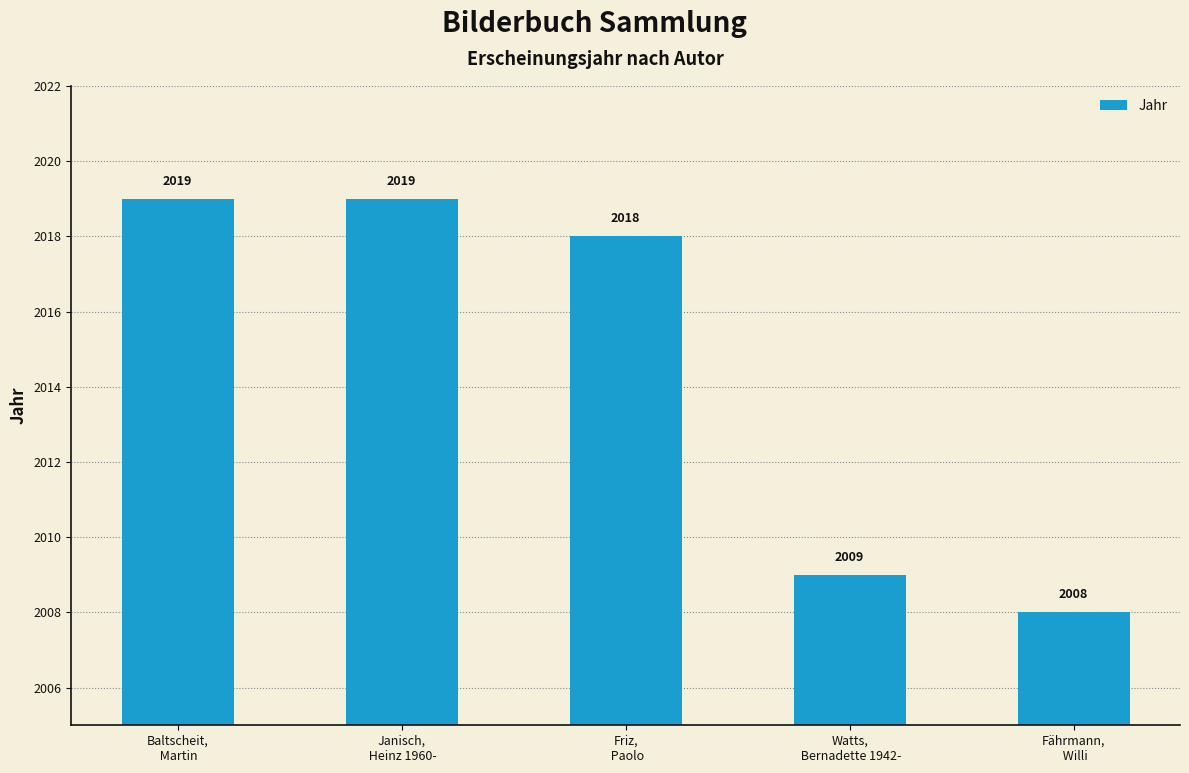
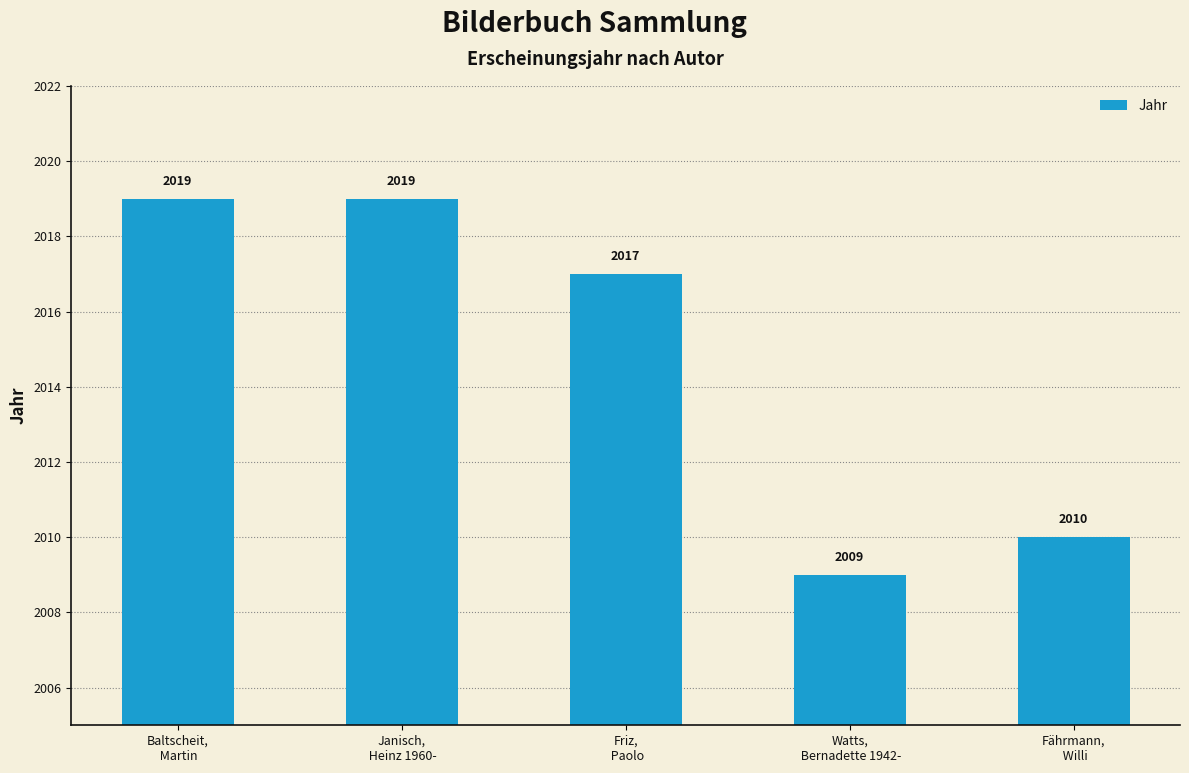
  {
    "Baltscheit, Martin": 2019,
    "Janisch, Heinz 1960-": 2019,
-   "Friz, Paolo": 2018,
+   "Friz, Paolo": 2017,
    "Watts, Bernadette 1942-": 2009,
-   "Fährmann, Willi": 2008
+   "Fährmann, Willi": 2010
  }
